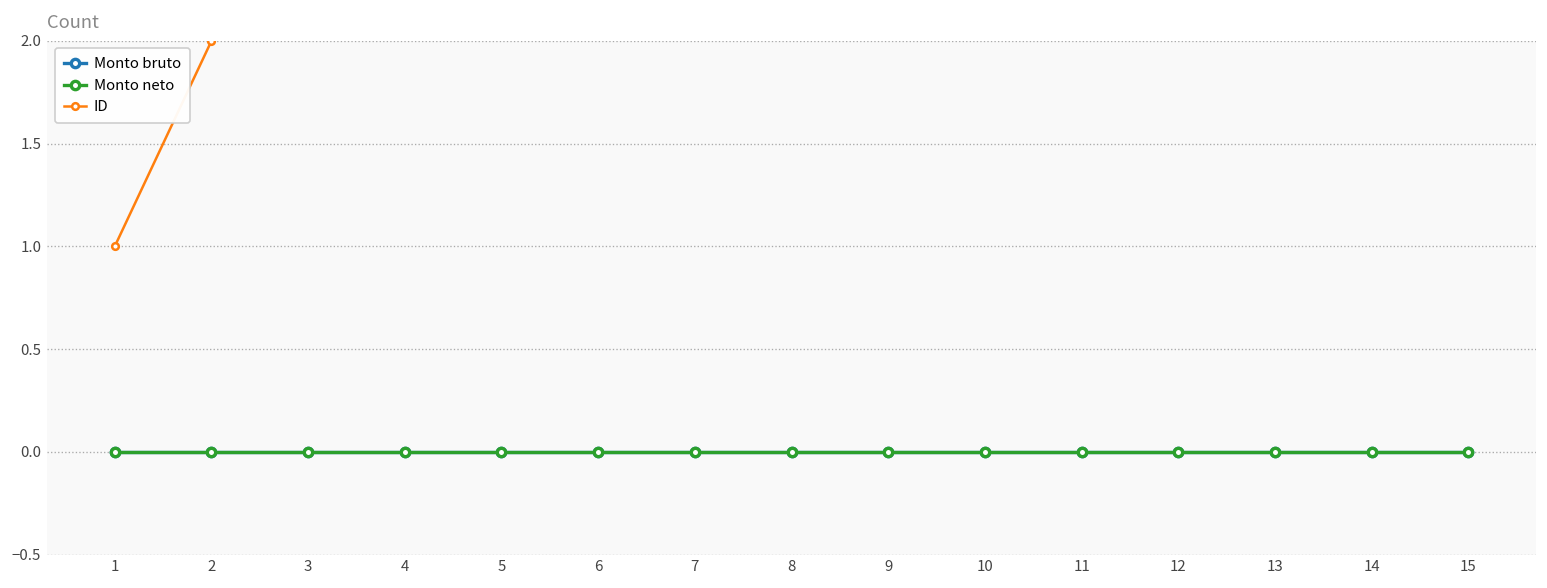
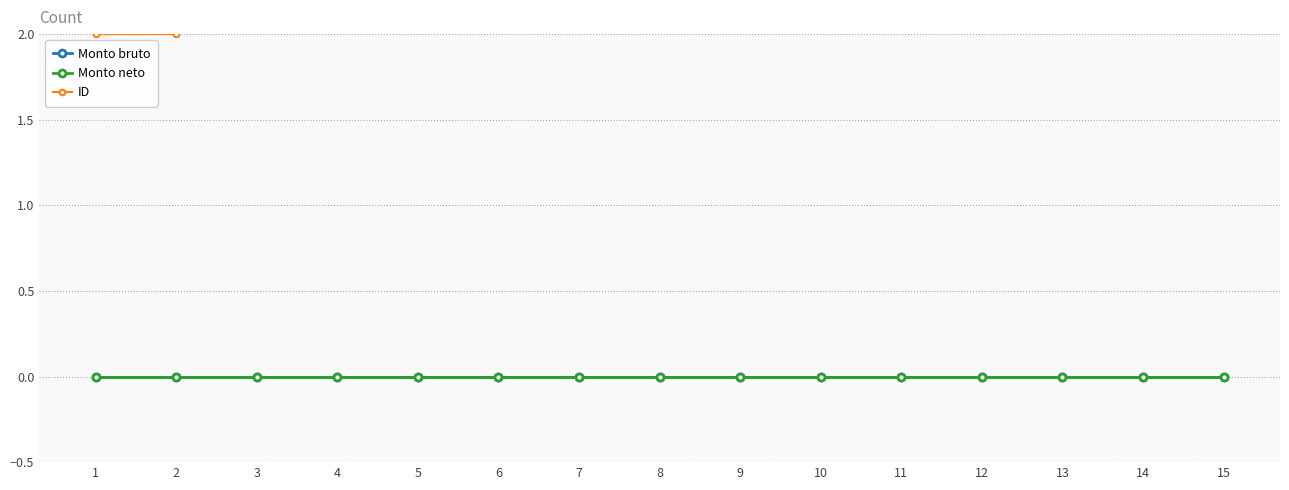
  {
    "Monto neto": {
      "1": 0,
      "2": 0,
      "3": 0,
      "4": 0,
      "5": 0,
      "6": 0,
      "7": 0,
      "8": 0,
      "9": 0,
      "10": 0,
      "11": 0,
      "12": 0,
      "13": 0,
      "14": 0,
      "15": 0
    },
    "ID": {
-     "1": 1,
+     "1": 2,
      "2": 2
    }
  }
